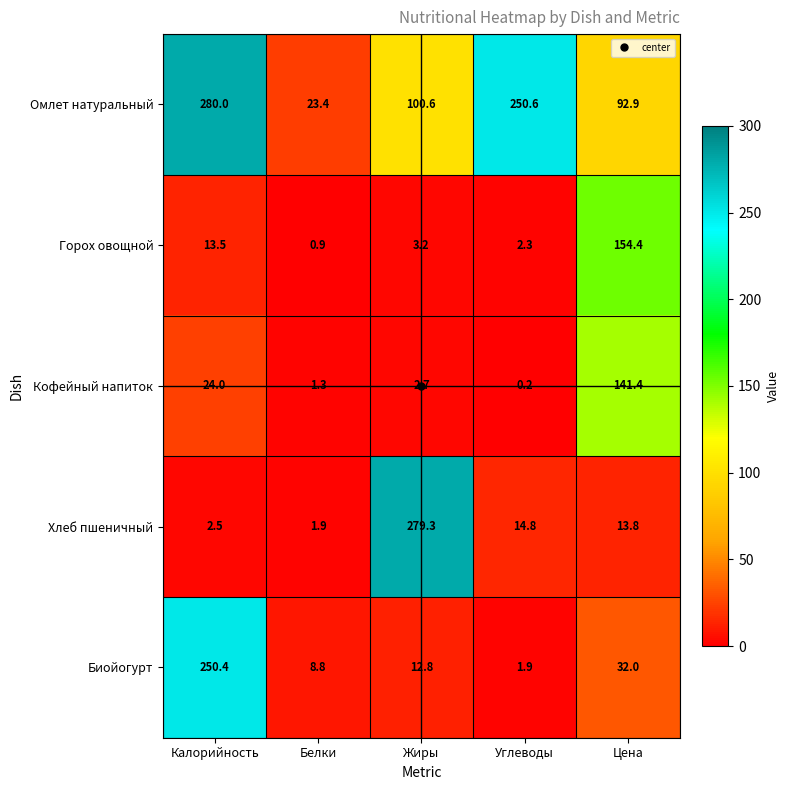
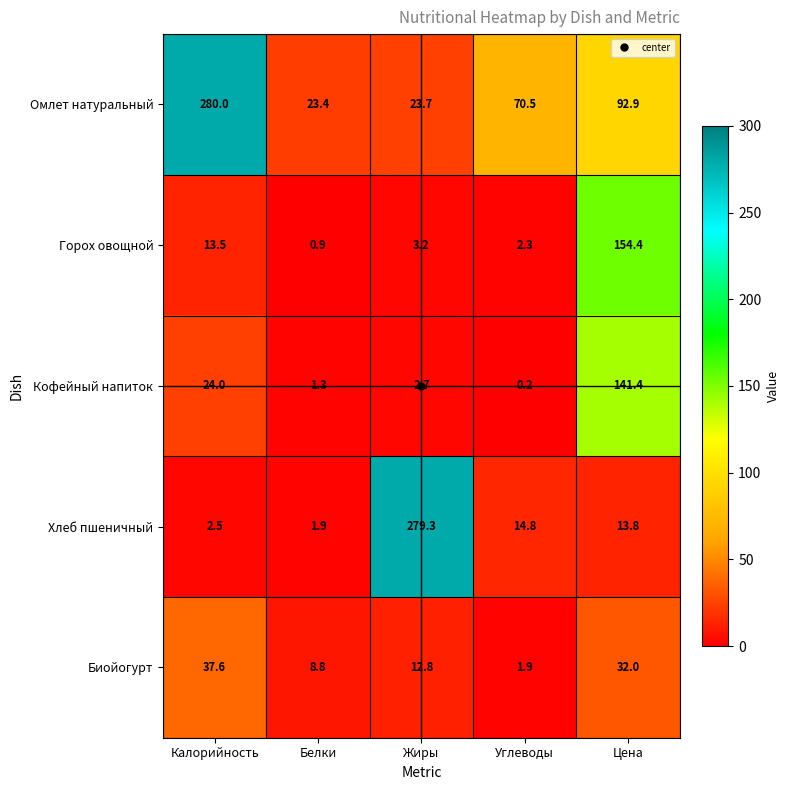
  {
    "Омлет натуральный": {
      "Калорийность": 280.0,
      "Белки": 23.4,
-     "Жиры": 100.6,
-     "Углеводы": 250.6,
+     "Жиры": 23.7,
+     "Углеводы": 70.5,
      "Цена": 92.9
    },
    "Горох овощной": {
      "Калорийность": 13.5,
      "Белки": 0.9,
      "Жиры": 3.2,
      "Углеводы": 2.3,
      "Цена": 154.4
    },
    "Кофейный напиток": {
      "Калорийность": 24.0,
      "Белки": 1.3,
      "Углеводы": 0.2,
      "Цена": 141.4
    },
    "Хлеб пшеничный": {
      "Калорийность": 2.5,
      "Белки": 1.9,
      "Жиры": 279.3,
      "Углеводы": 14.8,
      "Цена": 13.8
    },
    "Биойогурт": {
-     "Калорийность": 250.4,
+     "Калорийность": 37.6,
      "Белки": 8.8,
      "Жиры": 12.8,
      "Углеводы": 1.9,
      "Цена": 32.0
    }
  }
